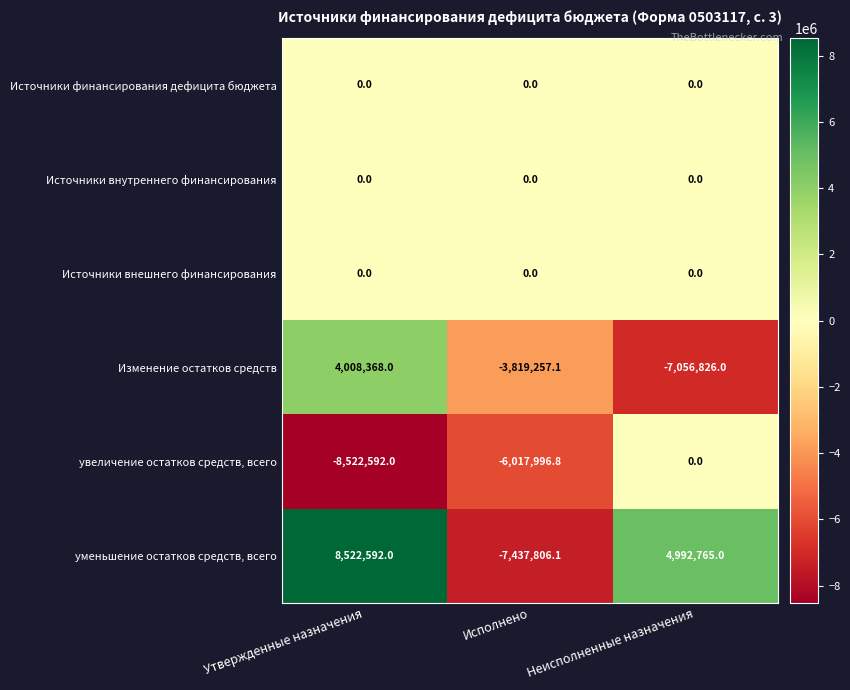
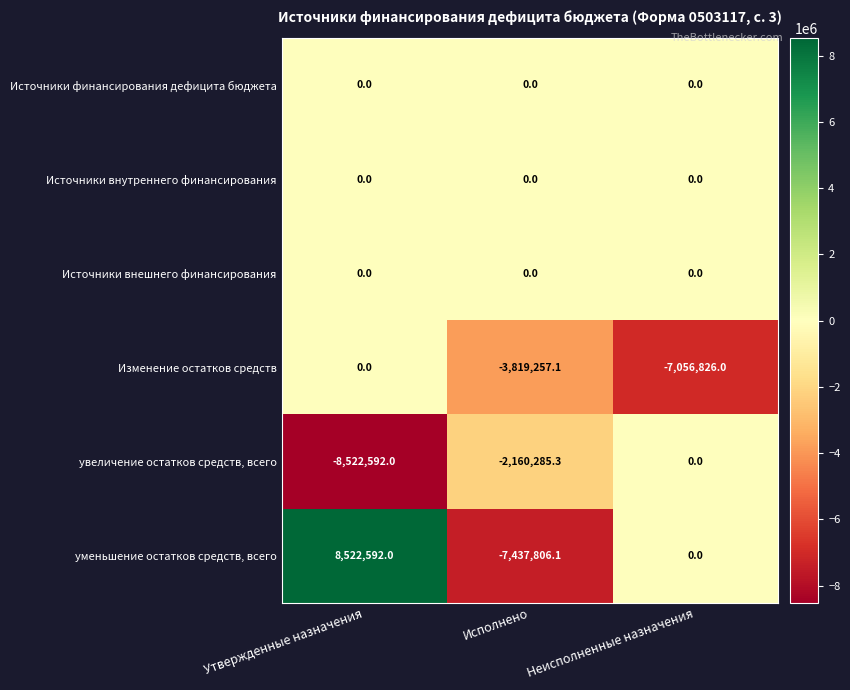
  {
    "Источники финансирования дефицита бюджета": {
      "Утвержденные назначения": "0.0",
      "Исполнено": "0.0",
      "Неисполненные назначения": "0.0"
    },
    "Источники внутреннего финансирования": {
      "Утвержденные назначения": "0.0",
      "Исполнено": "0.0",
      "Неисполненные назначения": "0.0"
    },
    "Источники внешнего финансирования": {
      "Утвержденные назначения": "0.0",
      "Исполнено": "0.0",
      "Неисполненные назначения": "0.0"
    },
    "Изменение остатков средств": {
-     "Утвержденные назначения": "4,008,368.0",
+     "Утвержденные назначения": "0.0",
      "Исполнено": "-3,819,257.1",
      "Неисполненные назначения": "-7,056,826.0"
    },
    "увеличение остатков средств, всего": {
      "Утвержденные назначения": "-8,522,592.0",
-     "Исполнено": "-6,017,996.8",
+     "Исполнено": "-2,160,285.3",
      "Неисполненные назначения": "0.0"
    },
    "уменьшение остатков средств, всего": {
      "Утвержденные назначения": "8,522,592.0",
      "Исполнено": "-7,437,806.1",
-     "Неисполненные назначения": "4,992,765.0"
+     "Неисполненные назначения": "0.0"
    }
  }
